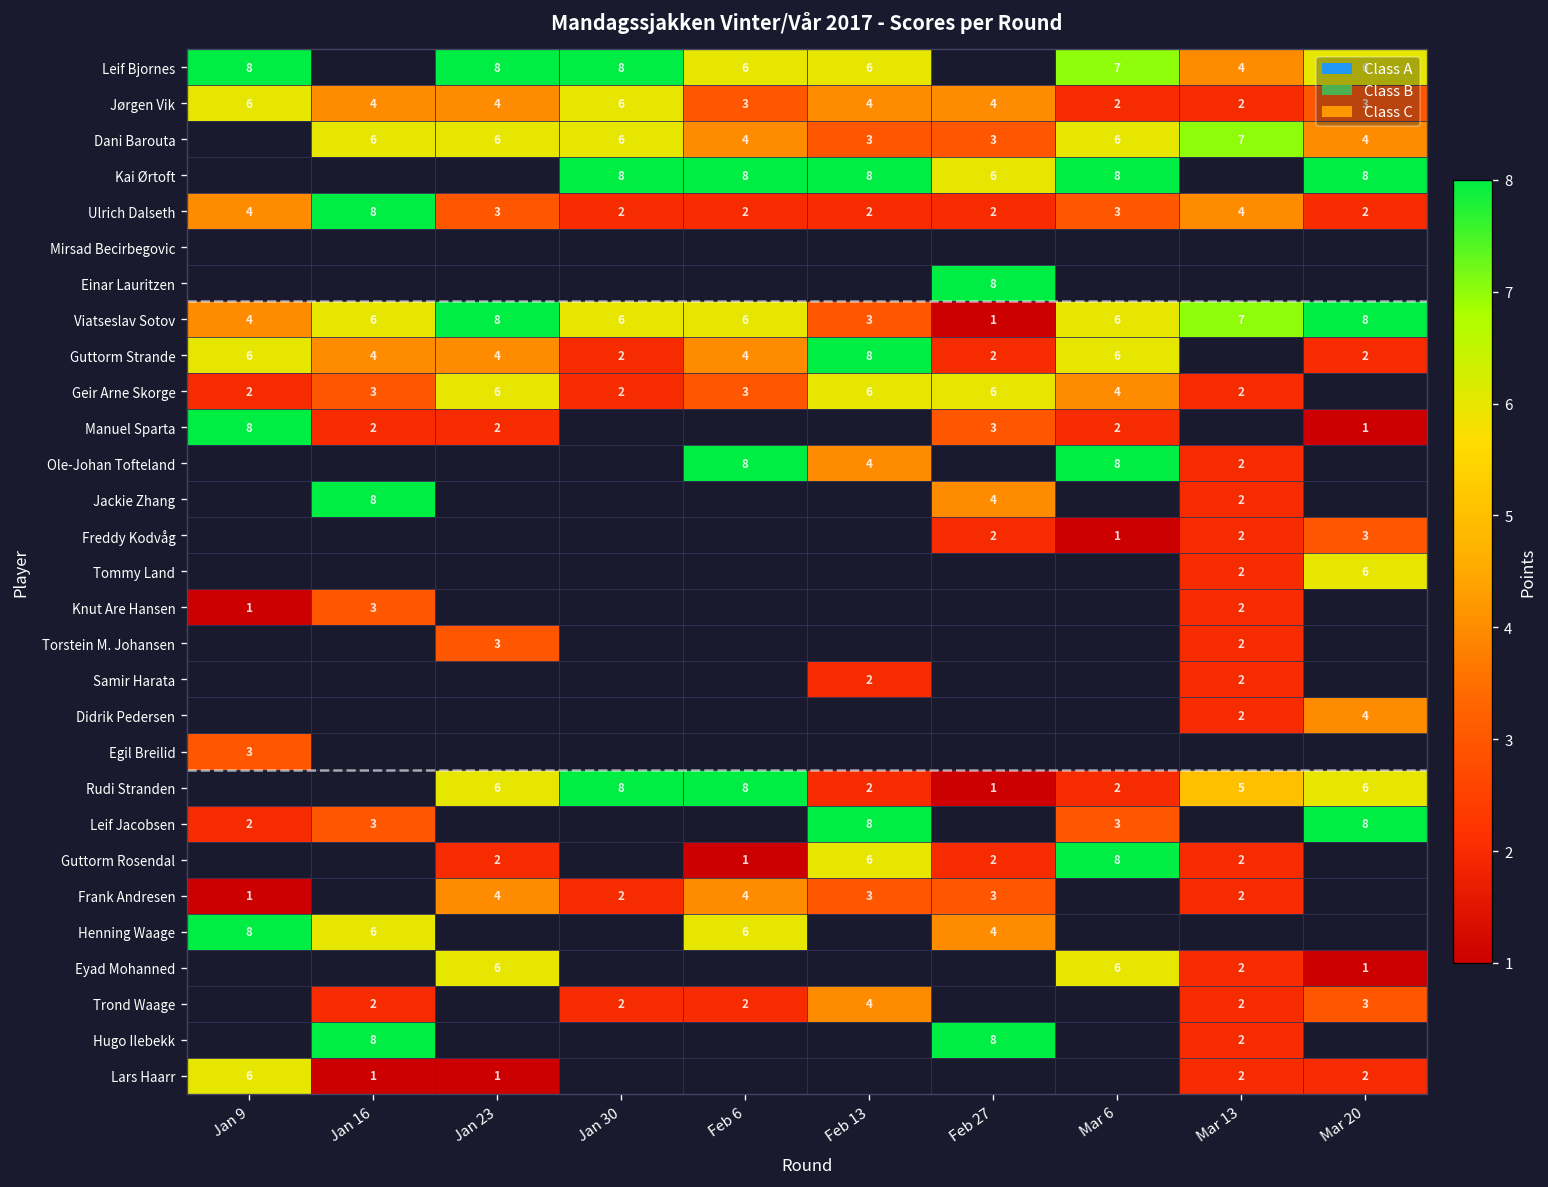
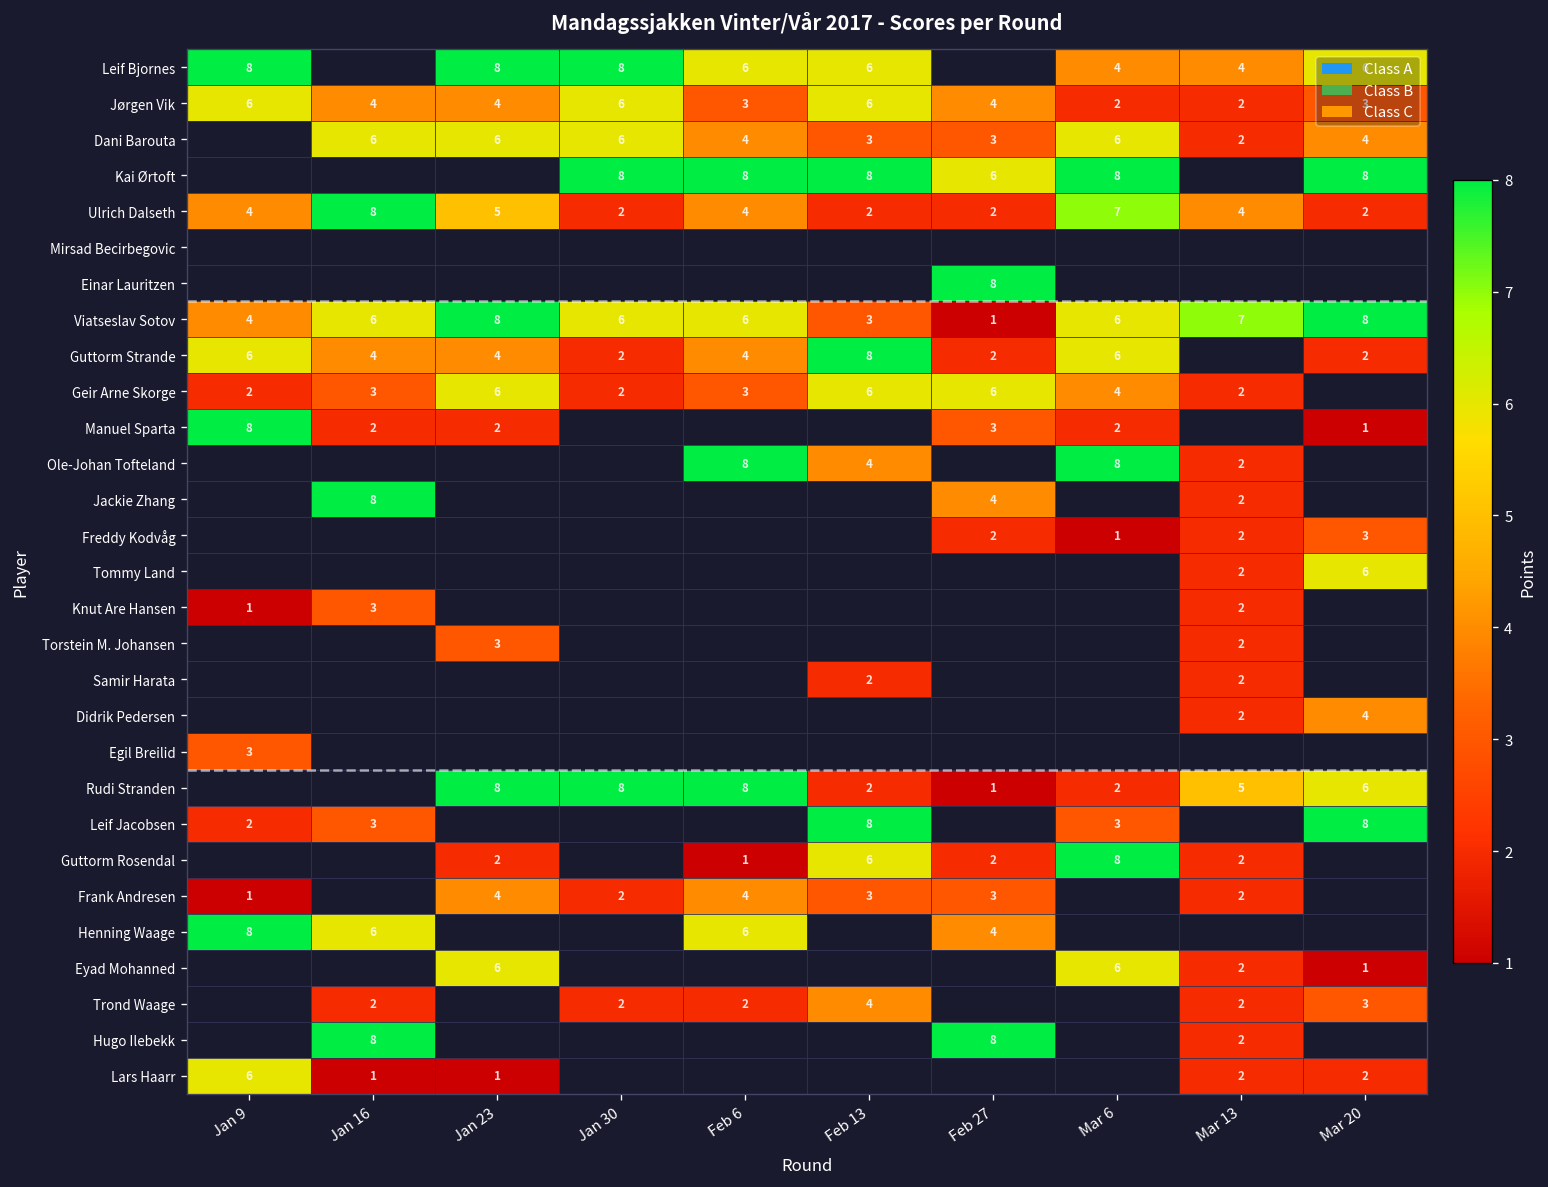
  {
    "Leif Bjornes": {
      "Jan 9": 8,
      "Jan 23": 8,
      "Jan 30": 8,
      "Feb 6": 6,
      "Feb 13": 6,
-     "Mar 6": 7,
+     "Mar 6": 4,
      "Mar 13": 4
    },
    "Jørgen Vik": {
      "Jan 9": 6,
      "Jan 16": 4,
      "Jan 23": 4,
      "Jan 30": 6,
      "Feb 6": 3,
-     "Feb 13": 4,
+     "Feb 13": 6,
      "Feb 27": 4,
      "Mar 6": 2,
      "Mar 13": 2
    },
    "Dani Barouta": {
      "Jan 16": 6,
      "Jan 23": 6,
      "Jan 30": 6,
      "Feb 6": 4,
      "Feb 13": 3,
      "Feb 27": 3,
      "Mar 6": 6,
-     "Mar 13": 7,
+     "Mar 13": 2,
      "Mar 20": 4
    },
    "Kai Ørtoft": {
      "Jan 30": 8,
      "Feb 6": 8,
      "Feb 13": 8,
      "Feb 27": 6,
      "Mar 6": 8,
      "Mar 20": 8
    },
    "Ulrich Dalseth": {
      "Jan 9": 4,
      "Jan 16": 8,
-     "Jan 23": 3,
+     "Jan 23": 5,
      "Jan 30": 2,
-     "Feb 6": 2,
+     "Feb 6": 4,
      "Feb 13": 2,
      "Feb 27": 2,
-     "Mar 6": 3,
+     "Mar 6": 7,
      "Mar 13": 4,
      "Mar 20": 2
    },
    "Einar Lauritzen": {
      "Feb 27": 8
    },
    "Viatseslav Sotov": {
      "Jan 9": 4,
      "Jan 16": 6,
      "Jan 23": 8,
      "Jan 30": 6,
      "Feb 6": 6,
      "Feb 13": 3,
      "Feb 27": 1,
      "Mar 6": 6,
      "Mar 13": 7,
      "Mar 20": 8
    },
    "Guttorm Strande": {
      "Jan 9": 6,
      "Jan 16": 4,
      "Jan 23": 4,
      "Jan 30": 2,
      "Feb 6": 4,
      "Feb 13": 8,
      "Feb 27": 2,
      "Mar 6": 6,
      "Mar 20": 2
    },
    "Geir Arne Skorge": {
      "Jan 9": 2,
      "Jan 16": 3,
      "Jan 23": 6,
      "Jan 30": 2,
      "Feb 6": 3,
      "Feb 13": 6,
      "Feb 27": 6,
      "Mar 6": 4,
      "Mar 13": 2
    },
    "Manuel Sparta": {
      "Jan 9": 8,
      "Jan 16": 2,
      "Jan 23": 2,
      "Feb 27": 3,
      "Mar 6": 2,
      "Mar 20": 1
    },
    "Ole-Johan Tofteland": {
      "Feb 6": 8,
      "Feb 13": 4,
      "Mar 6": 8,
      "Mar 13": 2
    },
    "Jackie Zhang": {
      "Jan 16": 8,
      "Feb 27": 4,
      "Mar 13": 2
    },
    "Freddy Kodvåg": {
      "Feb 27": 2,
      "Mar 6": 1,
      "Mar 13": 2,
      "Mar 20": 3
    },
    "Tommy Land": {
      "Mar 13": 2,
      "Mar 20": 6
    },
    "Knut Are Hansen": {
      "Jan 9": 1,
      "Jan 16": 3,
      "Mar 13": 2
    },
    "Torstein M. Johansen": {
      "Jan 23": 3,
      "Mar 13": 2
    },
    "Samir Harata": {
      "Feb 13": 2,
      "Mar 13": 2
    },
    "Didrik Pedersen": {
      "Mar 13": 2,
      "Mar 20": 4
    },
    "Egil Breilid": {
      "Jan 9": 3
    },
    "Rudi Stranden": {
-     "Jan 23": 6,
+     "Jan 23": 8,
      "Jan 30": 8,
      "Feb 6": 8,
      "Feb 13": 2,
      "Feb 27": 1,
      "Mar 6": 2,
      "Mar 13": 5,
      "Mar 20": 6
    },
    "Leif Jacobsen": {
      "Jan 9": 2,
      "Jan 16": 3,
      "Feb 13": 8,
      "Mar 6": 3,
      "Mar 20": 8
    },
    "Guttorm Rosendal": {
      "Jan 23": 2,
      "Feb 6": 1,
      "Feb 13": 6,
      "Feb 27": 2,
      "Mar 6": 8,
      "Mar 13": 2
    },
    "Frank Andresen": {
      "Jan 9": 1,
      "Jan 23": 4,
      "Jan 30": 2,
      "Feb 6": 4,
      "Feb 13": 3,
      "Feb 27": 3,
      "Mar 13": 2
    },
    "Henning Waage": {
      "Jan 9": 8,
      "Jan 16": 6,
      "Feb 6": 6,
      "Feb 27": 4
    },
    "Eyad Mohanned": {
      "Jan 23": 6,
      "Mar 6": 6,
      "Mar 13": 2,
      "Mar 20": 1
    },
    "Trond Waage": {
      "Jan 16": 2,
      "Jan 30": 2,
      "Feb 6": 2,
      "Feb 13": 4,
      "Mar 13": 2,
      "Mar 20": 3
    },
    "Hugo Ilebekk": {
      "Jan 16": 8,
      "Feb 27": 8,
      "Mar 13": 2
    },
    "Lars Haarr": {
      "Jan 9": 6,
      "Jan 16": 1,
      "Jan 23": 1,
      "Mar 13": 2,
      "Mar 20": 2
    }
  }
